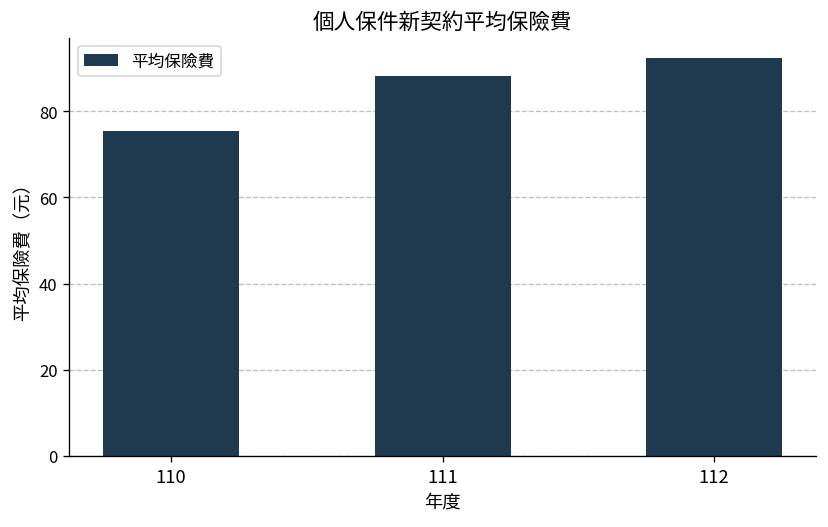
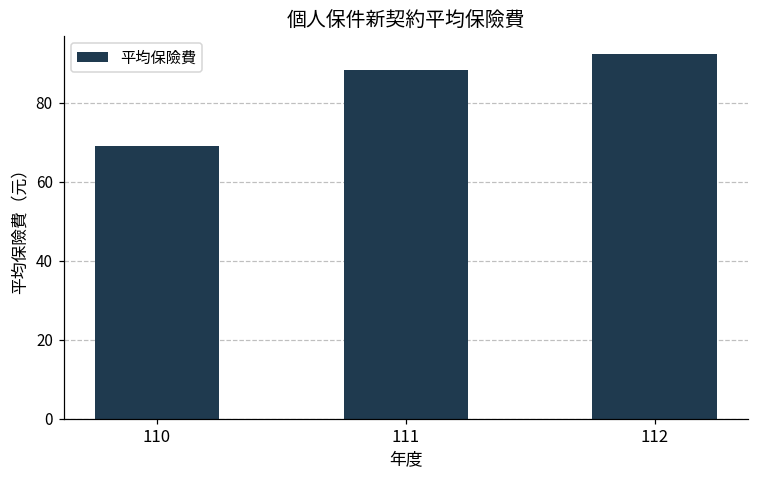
  {
-   "110": 75,
+   "110": 69,
    "111": 88,
    "112": 92
  }
